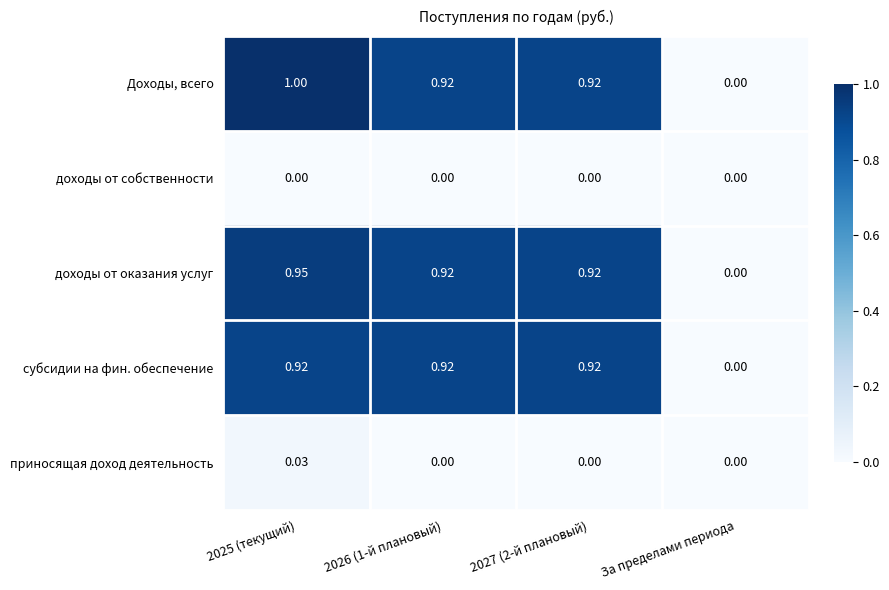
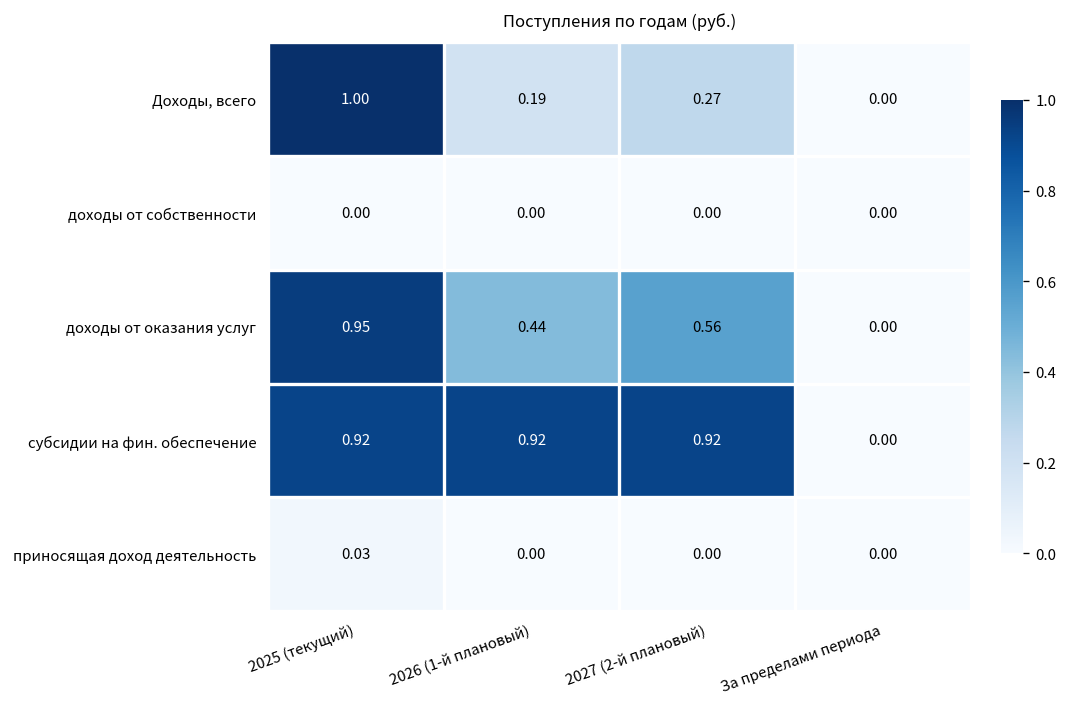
  {
    "Доходы, всего": {
      "2025 (текущий)": 1.00,
-     "2026 (1-й плановый)": 0.92,
-     "2027 (2-й плановый)": 0.92,
+     "2026 (1-й плановый)": 0.19,
+     "2027 (2-й плановый)": 0.27,
      "За пределами периода": 0.00
    },
    "доходы от собственности": {
      "2025 (текущий)": 0.00,
      "2026 (1-й плановый)": 0.00,
      "2027 (2-й плановый)": 0.00,
      "За пределами периода": 0.00
    },
    "доходы от оказания услуг": {
      "2025 (текущий)": 0.95,
-     "2026 (1-й плановый)": 0.92,
-     "2027 (2-й плановый)": 0.92,
+     "2026 (1-й плановый)": 0.44,
+     "2027 (2-й плановый)": 0.56,
      "За пределами периода": 0.00
    },
    "субсидии на фин. обеспечение": {
      "2025 (текущий)": 0.92,
      "2026 (1-й плановый)": 0.92,
      "2027 (2-й плановый)": 0.92,
      "За пределами периода": 0.00
    },
    "приносящая доход деятельность": {
      "2025 (текущий)": 0.03,
      "2026 (1-й плановый)": 0.00,
      "2027 (2-й плановый)": 0.00,
      "За пределами периода": 0.00
    }
  }
